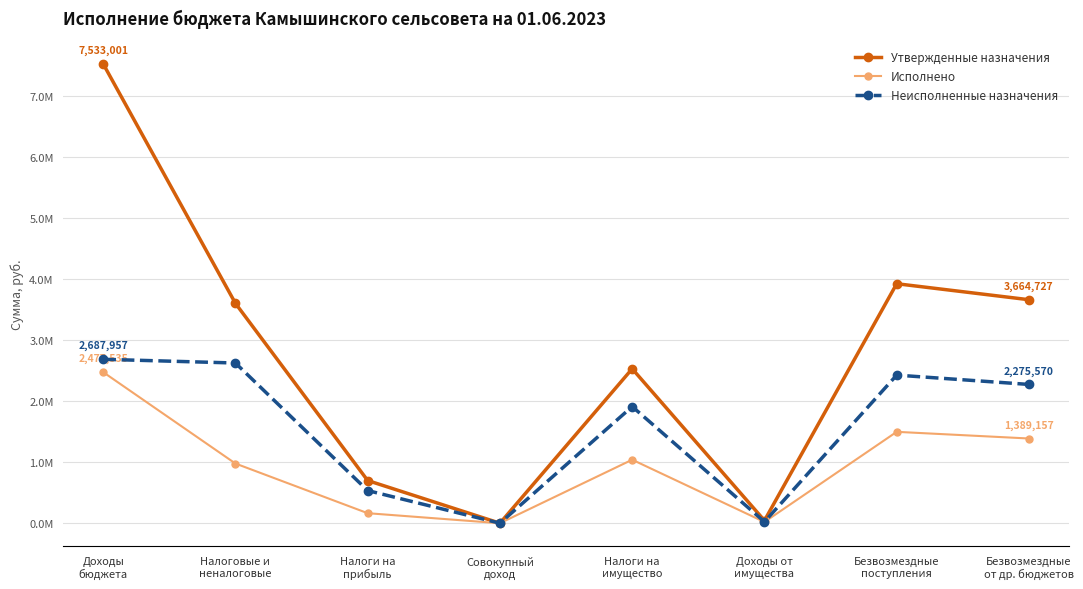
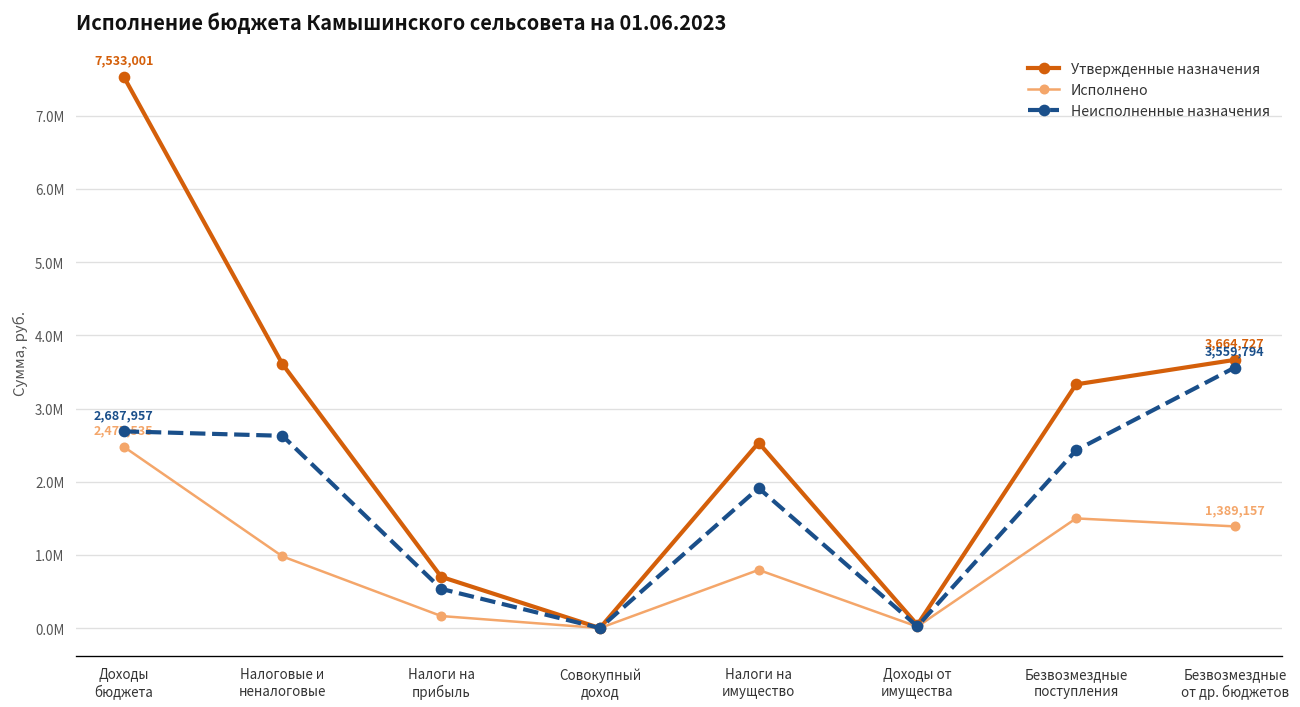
  {
    "Утвержденные назначения": {
      "Налоговые и неналоговые": "3600000",
      "Налоги на прибыль": "700000",
      "Налоги на имущество": "2500000",
-     "Безвозмездные поступления": "3900000"
+     "Безвозмездные поступления": "3300000"
    },
    "Исполнено": {
      "Налоговые и неналоговые": "1000000",
      "Налоги на прибыль": "200000",
-     "Налоги на имущество": "1000000",
+     "Налоги на имущество": "800000",
      "Безвозмездные поступления": "1500000"
    },
    "Неисполненные назначения": {
      "Доходы бюджета": "2,687,957",
-     "Безвозмездные от др. бюджетов": "2,275,570"
+     "Безвозмездные от др. бюджетов": "3,559,794"
    }
  }
